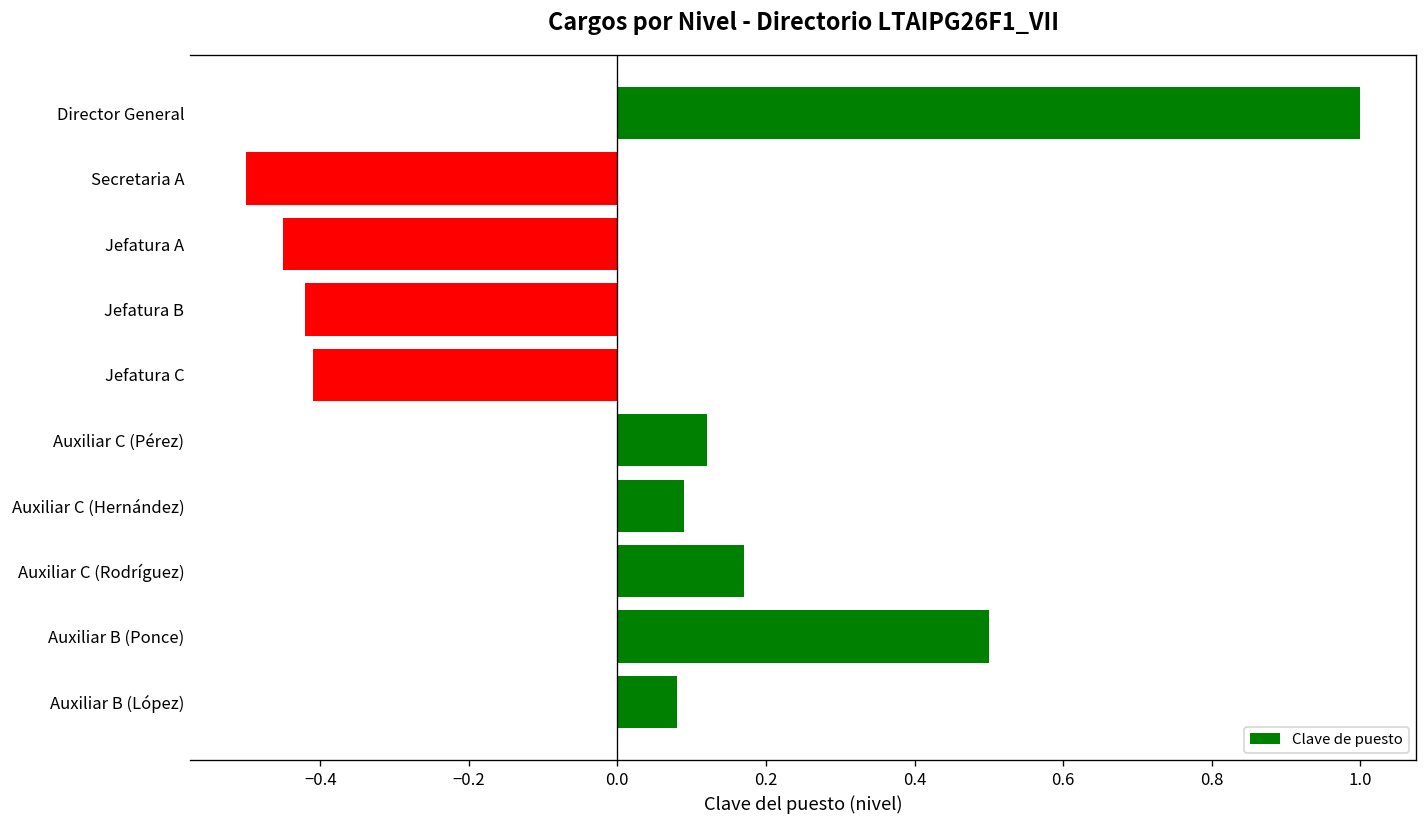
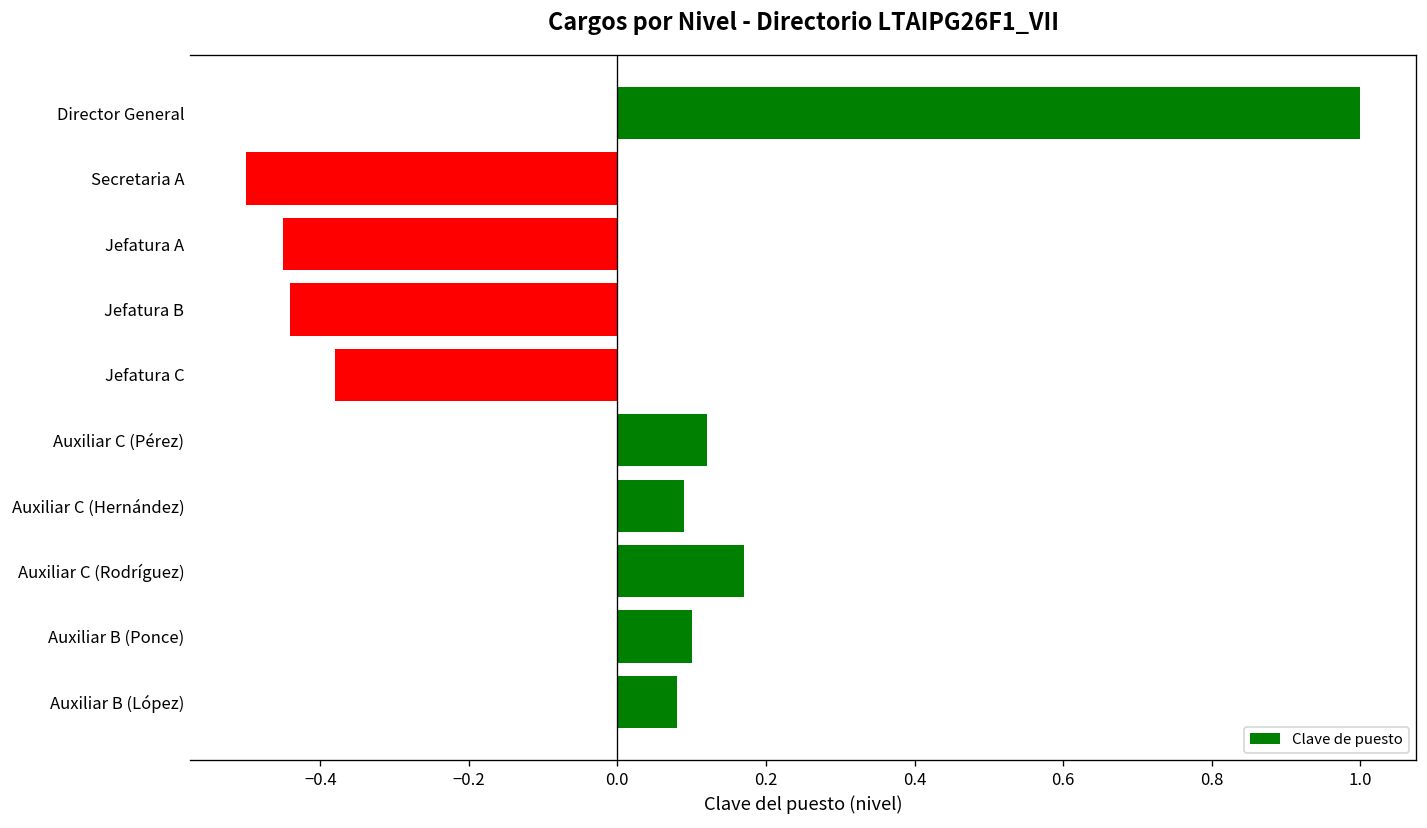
  {
    "Director General": 1.00,
    "Secretaria A": -0.50,
    "Jefatura A": -0.45,
-   "Jefatura B": -0.42,
-   "Jefatura C": -0.41,
+   "Jefatura B": -0.44,
+   "Jefatura C": -0.38,
    "Auxiliar C (Pérez)": 0.12,
    "Auxiliar C (Hernández)": 0.09,
    "Auxiliar C (Rodríguez)": 0.17,
-   "Auxiliar B (Ponce)": 0.5,
+   "Auxiliar B (Ponce)": 0.1,
    "Auxiliar B (López)": 0.08
  }
